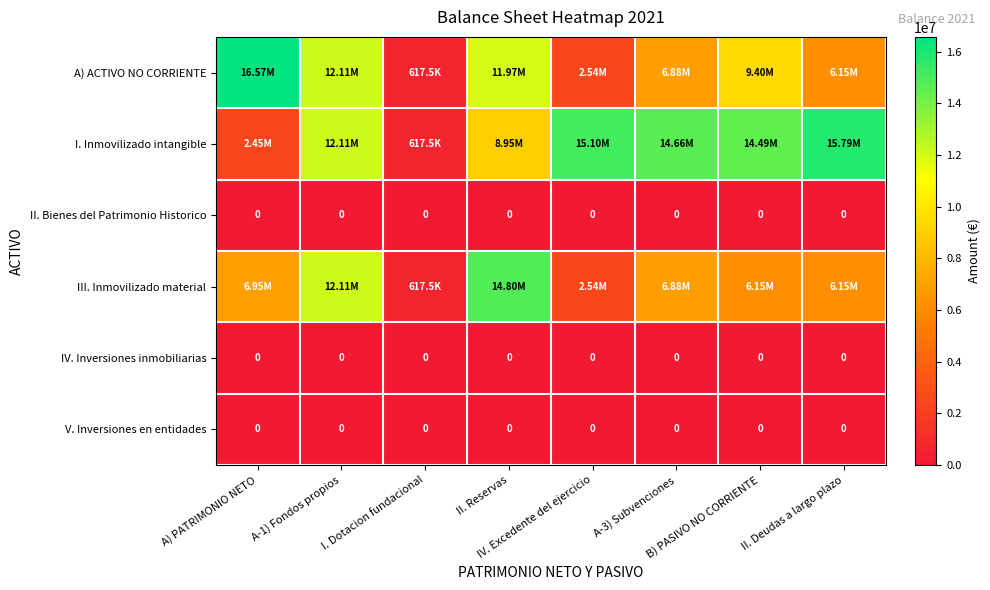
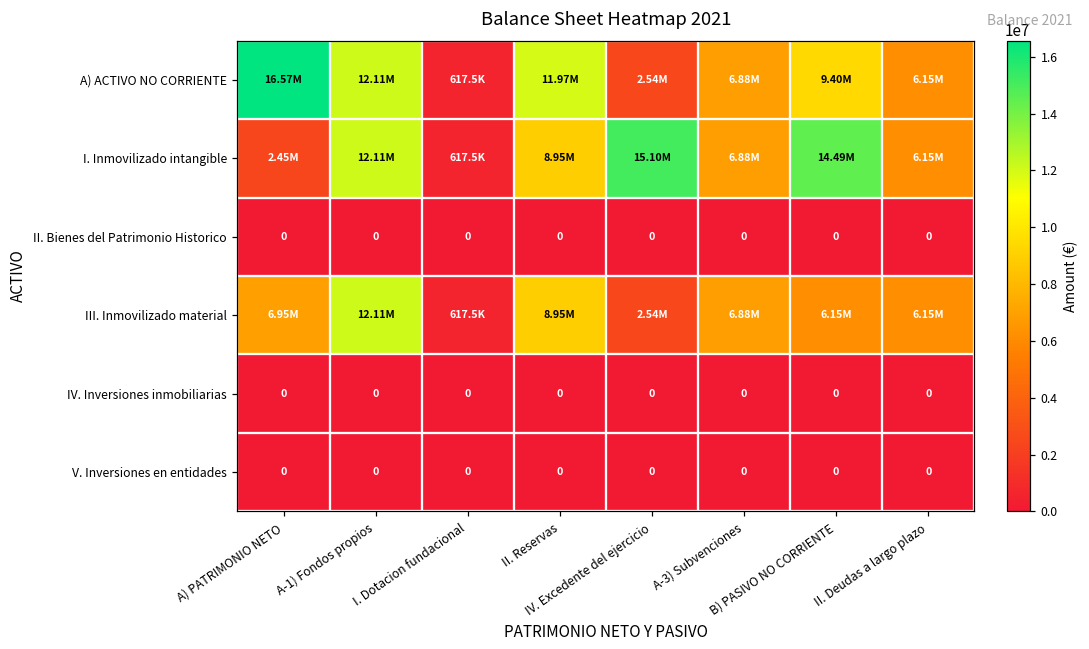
  {
    "A) ACTIVO NO CORRIENTE": {
      "A) PATRIMONIO NETO": "16.57M",
      "A-1) Fondos propios": "12.11M",
      "I. Dotacion fundacional": "617.5K",
      "II. Reservas": "11.97M",
      "IV. Excedente del ejercicio": "2.54M",
      "A-3) Subvenciones": "6.88M",
      "B) PASIVO NO CORRIENTE": "9.40M",
      "II. Deudas a largo plazo": "6.15M"
    },
    "I. Inmovilizado intangible": {
      "A) PATRIMONIO NETO": "2.45M",
      "A-1) Fondos propios": "12.11M",
      "I. Dotacion fundacional": "617.5K",
      "II. Reservas": "8.95M",
      "IV. Excedente del ejercicio": "15.10M",
-     "A-3) Subvenciones": "14.66M",
+     "A-3) Subvenciones": "6.88M",
      "B) PASIVO NO CORRIENTE": "14.49M",
-     "II. Deudas a largo plazo": "15.79M"
+     "II. Deudas a largo plazo": "6.15M"
    },
    "II. Bienes del Patrimonio Historico": {
      "A) PATRIMONIO NETO": "0",
      "A-1) Fondos propios": "0",
      "I. Dotacion fundacional": "0",
      "II. Reservas": "0",
      "IV. Excedente del ejercicio": "0",
      "A-3) Subvenciones": "0",
      "B) PASIVO NO CORRIENTE": "0",
      "II. Deudas a largo plazo": "0"
    },
    "III. Inmovilizado material": {
      "A) PATRIMONIO NETO": "6.95M",
      "A-1) Fondos propios": "12.11M",
      "I. Dotacion fundacional": "617.5K",
-     "II. Reservas": "14.80M",
+     "II. Reservas": "8.95M",
      "IV. Excedente del ejercicio": "2.54M",
      "A-3) Subvenciones": "6.88M",
      "B) PASIVO NO CORRIENTE": "6.15M",
      "II. Deudas a largo plazo": "6.15M"
    },
    "IV. Inversiones inmobiliarias": {
      "A) PATRIMONIO NETO": "0",
      "A-1) Fondos propios": "0",
      "I. Dotacion fundacional": "0",
      "II. Reservas": "0",
      "IV. Excedente del ejercicio": "0",
      "A-3) Subvenciones": "0",
      "B) PASIVO NO CORRIENTE": "0",
      "II. Deudas a largo plazo": "0"
    },
    "V. Inversiones en entidades": {
      "A) PATRIMONIO NETO": "0",
      "A-1) Fondos propios": "0",
      "I. Dotacion fundacional": "0",
      "II. Reservas": "0",
      "IV. Excedente del ejercicio": "0",
      "A-3) Subvenciones": "0",
      "B) PASIVO NO CORRIENTE": "0",
      "II. Deudas a largo plazo": "0"
    }
  }
